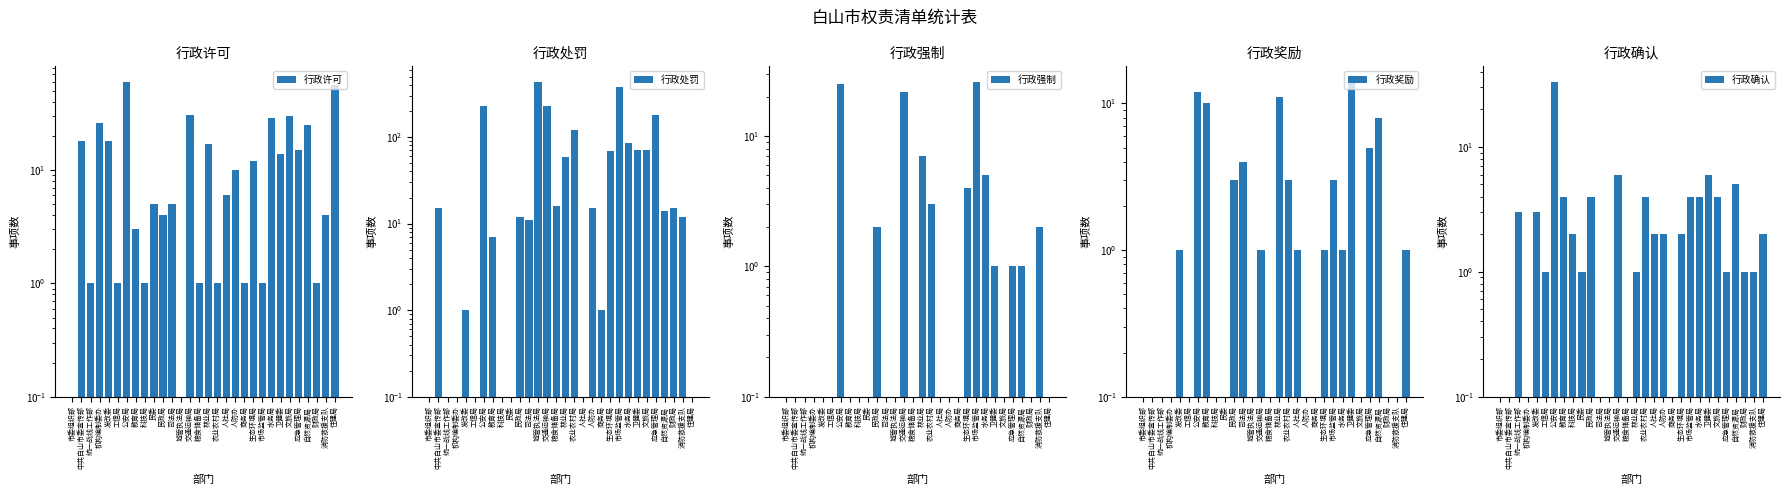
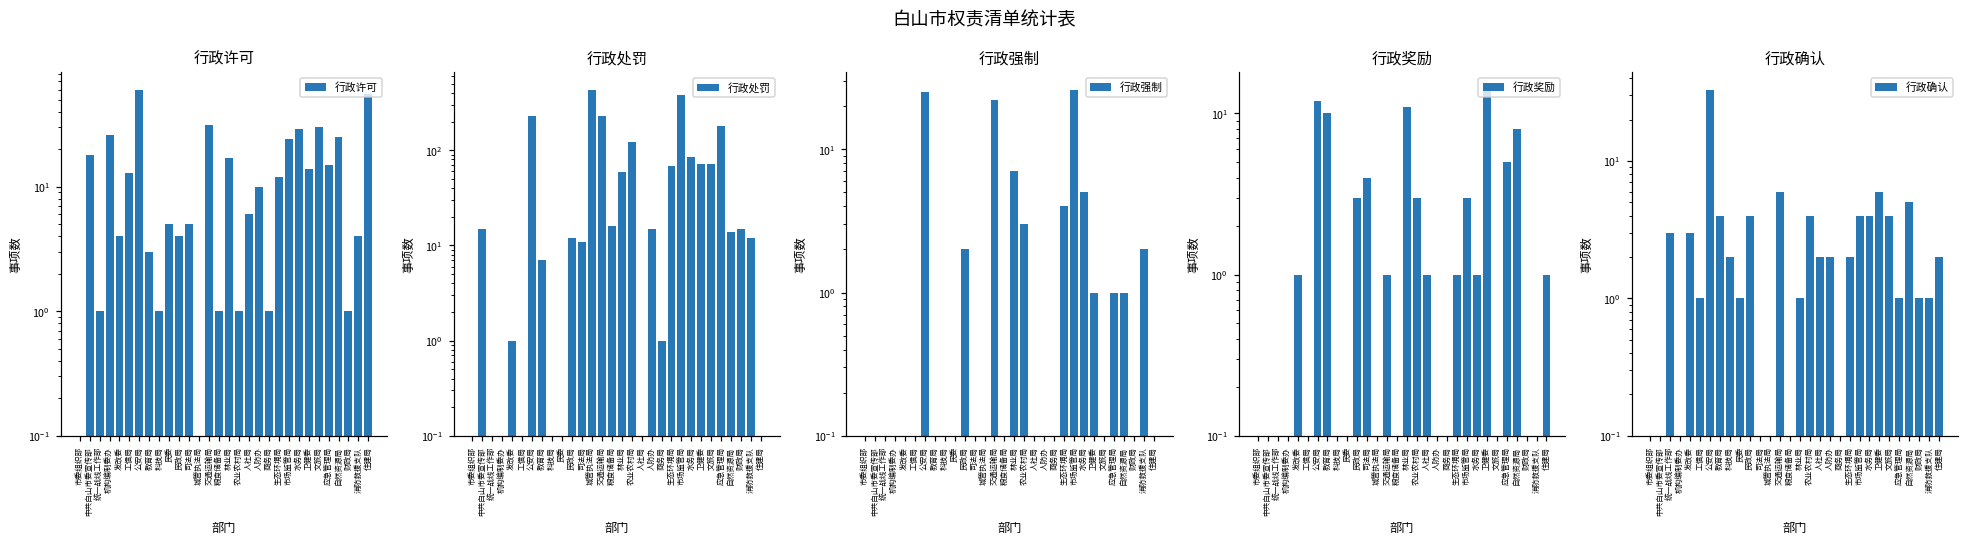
  {
    "行政许可": {
      "市委组织部": 0.10,
      "中共白山市委宣传部": 18,
      "统一战线工作部": 1,
      "机构编制委办": 26,
-     "发改委": 18,
-     "工信局": 1,
+     "发改委": 4,
+     "工信局": 13,
      "公安局": 60,
      "教育局": 3,
      "科技局": 1,
      "民委": 5,
      "民政局": 4,
      "司法局": 5,
      "城管执法局": 0.10,
      "交通运输局": 31,
      "粮食储备局": 1,
      "林业局": 17,
      "农业农村局": 1,
      "人社局": 6,
      "人防办": 10,
      "商务局": 1,
      "生态环境局": 12,
-     "市场监管局": 1,
+     "市场监管局": 24,
      "水务局": 29,
      "卫健委": 14,
      "文旅局": 30,
      "应急管理局": 15,
      "自然资源局": 25,
      "财政局": 1,
      "消防救援支队": 4
    },
    "行政处罚": {
      "市委组织部": 0.10,
      "中共白山市委宣传部": 15,
      "统一战线工作部": 0.10,
      "机构编制委办": 0.10,
      "发改委": 1.0,
      "工信局": 0.10,
      "公安局": 230,
      "教育局": 7,
      "科技局": 0.10,
      "民委": 0.10,
      "民政局": 12,
      "司法局": 11,
      "城管执法局": 400,
      "交通运输局": 230,
      "粮食储备局": 16,
      "林业局": 60,
      "农业农村局": 120,
      "人社局": 0.10,
      "人防办": 15,
      "商务局": 1.0,
      "生态环境局": 70,
      "市场监管局": 400,
      "水务局": 90,
      "卫健委": 70,
      "文旅局": 70,
      "应急管理局": 180,
      "自然资源局": 14,
      "财政局": 15,
      "消防救援支队": 12,
      "住建局": 0.10
    },
    "行政强制": {
      "市委组织部": 0.10,
      "中共白山市委宣传部": 0.10,
      "统一战线工作部": 0.10,
      "机构编制委办": 0.10,
      "发改委": 0.10,
      "工信局": 0.10,
      "公安局": 25,
      "教育局": 0.10,
      "科技局": 0.10,
      "民委": 0.10,
      "民政局": 2.0,
      "司法局": 0.10,
      "城管执法局": 0.10,
      "交通运输局": 22,
      "粮食储备局": 0.10,
      "林业局": 7,
      "农业农村局": 3.0,
      "人社局": 0.10,
      "人防办": 0.10,
      "商务局": 0.10,
      "生态环境局": 4.0,
      "市场监管局": 26,
      "水务局": 5.0,
      "卫健委": 1.0,
      "文旅局": 0.10,
      "应急管理局": 1.0,
      "自然资源局": 1.0,
      "财政局": 0.10,
      "消防救援支队": 2.0,
      "住建局": 0.10
    },
    "行政奖励": {
      "市委组织部": 0.10,
      "中共白山市委宣传部": 0.10,
      "统一战线工作部": 0.10,
      "机构编制委办": 0.10,
      "发改委": 1.0,
      "工信局": 0.10,
      "公安局": 12,
      "教育局": 10,
      "科技局": 0.10,
      "民委": 0.10,
      "民政局": 3.0,
      "司法局": 4.0,
      "城管执法局": 0.10,
      "交通运输局": 1.0,
      "粮食储备局": 0.10,
      "林业局": 11,
      "农业农村局": 3.0,
      "人社局": 1.0,
      "人防办": 0.10,
      "商务局": 0.10,
      "生态环境局": 1.0,
      "市场监管局": 3.0,
      "水务局": 1.0,
      "文旅局": 0.10,
      "应急管理局": 5.0,
      "自然资源局": 8,
      "财政局": 0.10,
      "消防救援支队": 0.10,
      "住建局": 1.0
    },
    "行政确认": {
      "市委组织部": 0.10,
      "中共白山市委宣传部": 0.10,
      "统一战线工作部": 3.0,
      "机构编制委办": 0.10,
      "发改委": 3.0,
      "工信局": 1.0,
      "公安局": 33,
      "教育局": 4.0,
      "科技局": 2.0,
      "民委": 1.0,
      "民政局": 4.0,
      "司法局": 0.10,
      "城管执法局": 0.10,
      "交通运输局": 6,
      "粮食储备局": 0.10,
      "林业局": 1.0,
      "农业农村局": 4.0,
      "人社局": 2.0,
      "人防办": 2.0,
      "商务局": 0.10,
      "生态环境局": 2.0,
      "市场监管局": 4.0,
      "水务局": 4.0,
      "卫健委": 6,
      "文旅局": 4.0,
      "应急管理局": 1.0,
      "自然资源局": 5.0,
      "财政局": 1.0,
      "消防救援支队": 1.0,
      "住建局": 2.0
    }
  }
